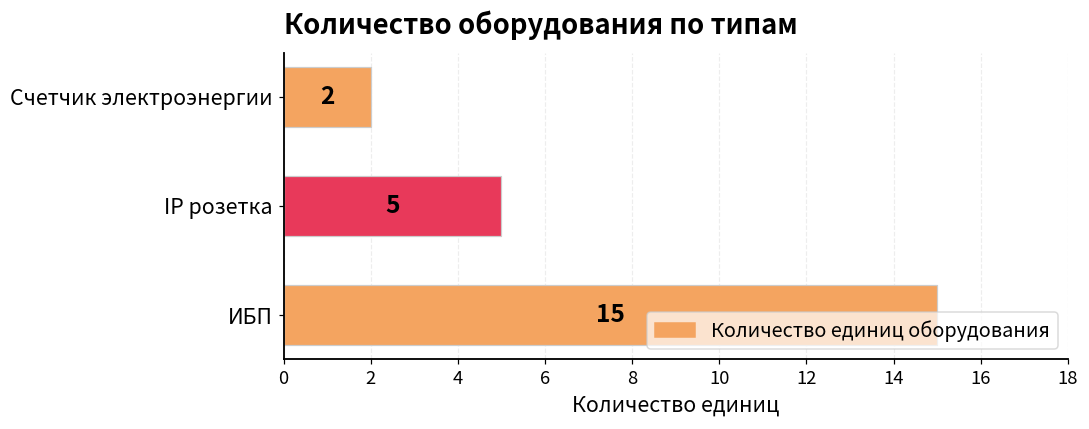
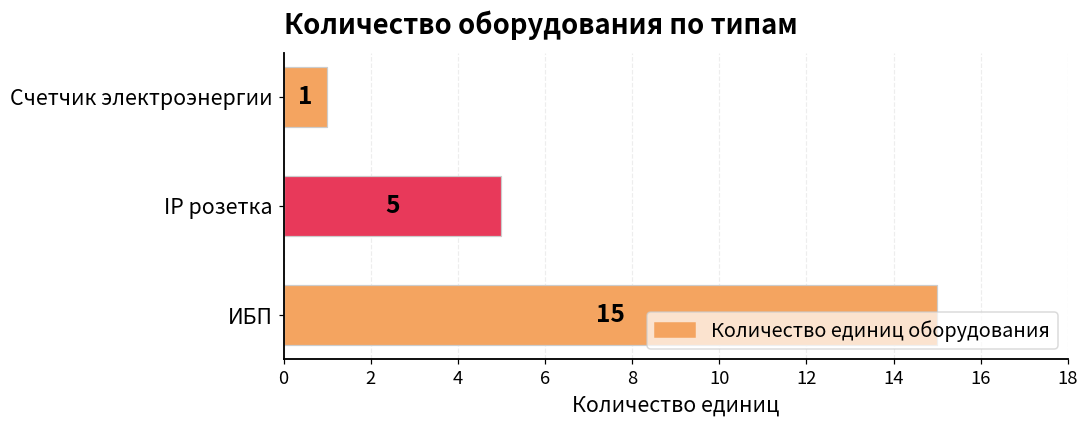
  {
-   "Счетчик электроэнергии": 2,
+   "Счетчик электроэнергии": 1,
    "IP розетка": 5
  }
